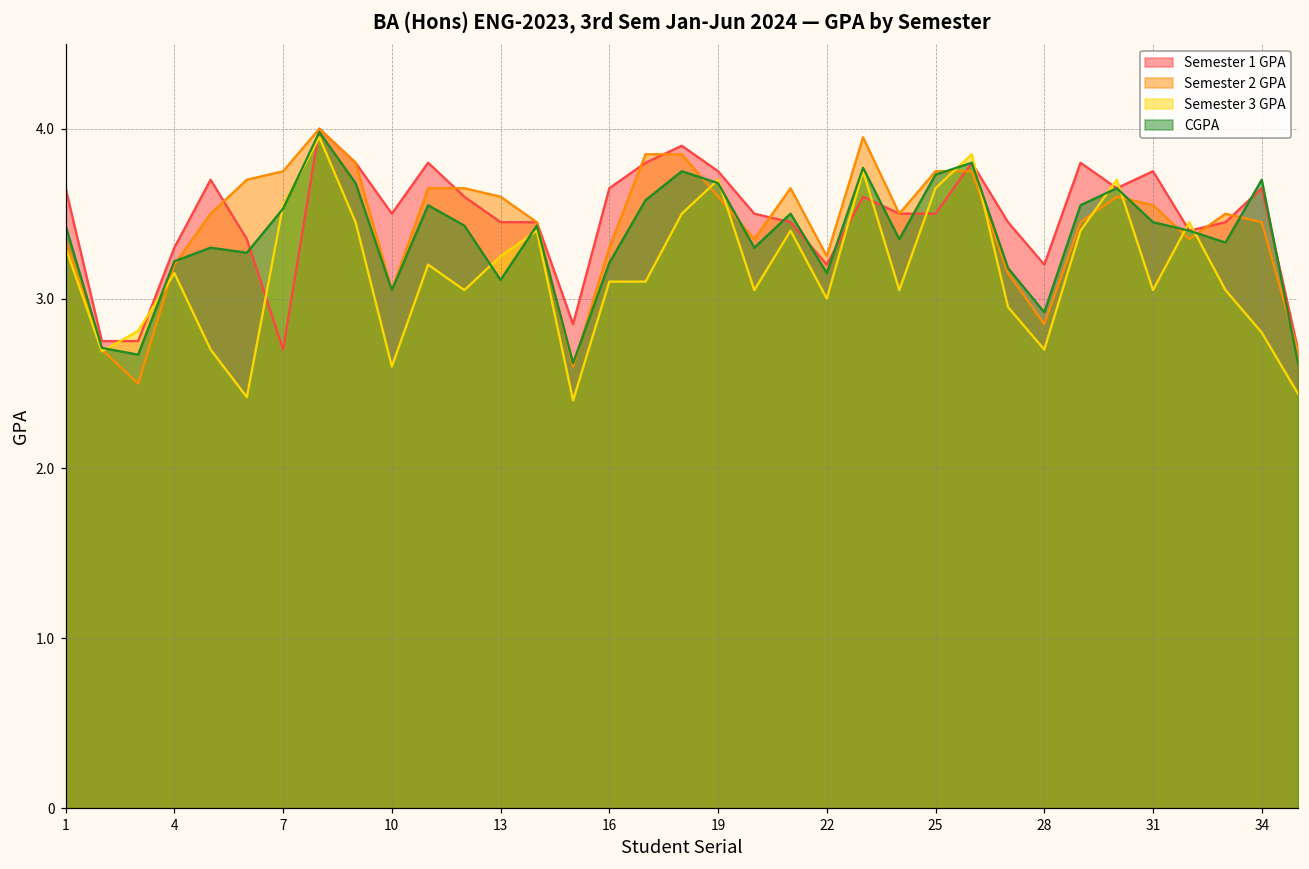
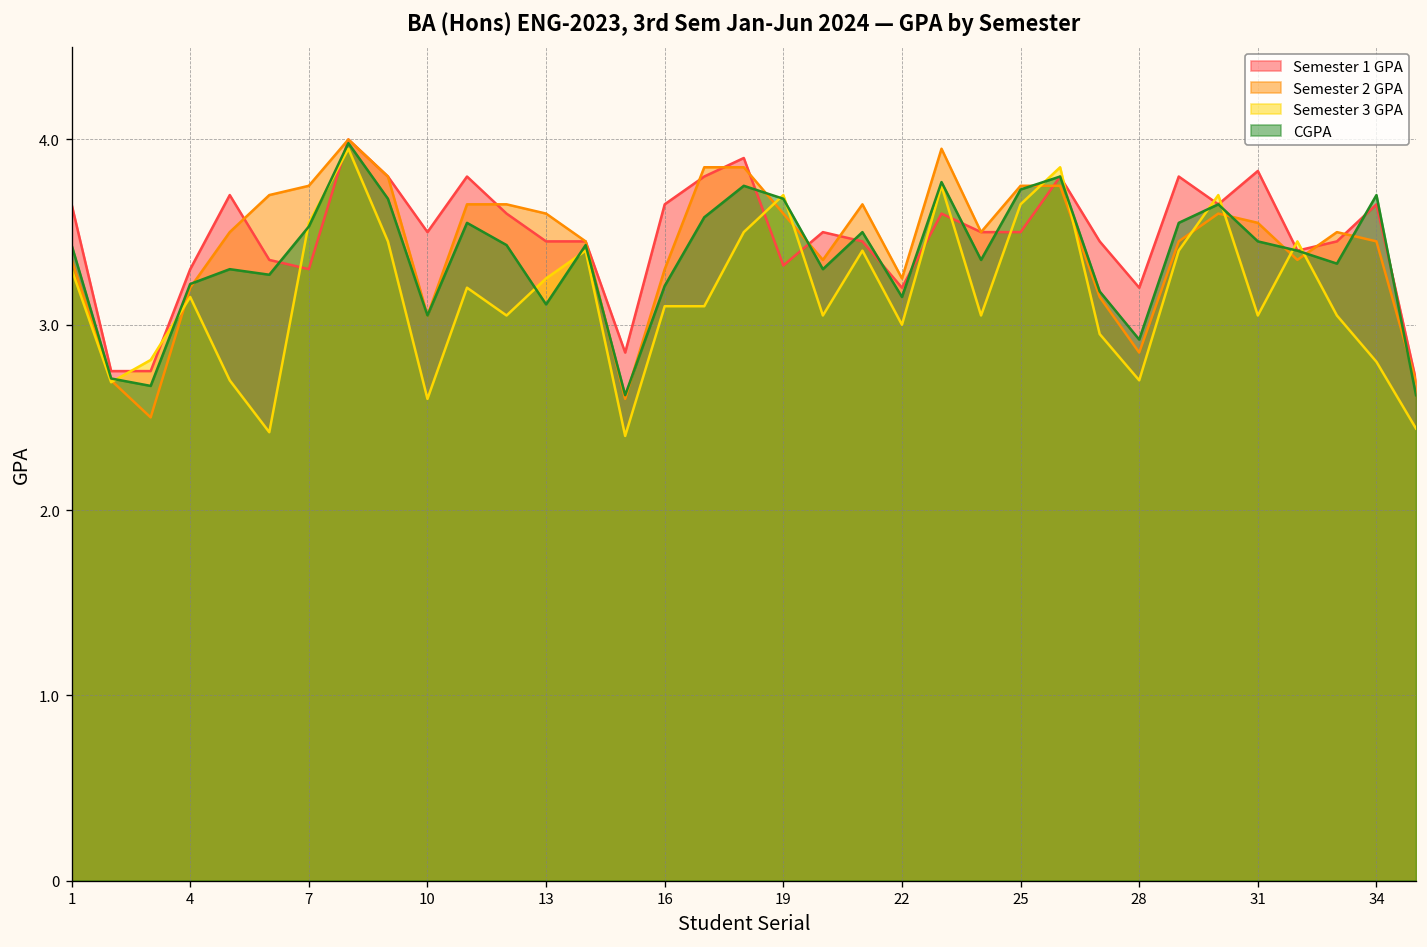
  {
    "Semester 1 GPA": {
      "1": 3.65,
      "4": 3.30,
-     "7": 2.7,
+     "7": 3.3,
      "10": 3.50,
      "13": 3.45,
      "16": 3.65,
-     "19": 3.75,
+     "19": 3.32,
      "22": 3.20,
      "25": 3.50,
      "28": 3.20,
-     "31": 3.75,
+     "31": 3.83,
      "34": 3.65
    },
    "CGPA": {
      "1": 3.43,
      "4": 3.22,
      "7": 3.53,
      "13": 3.11,
      "16": 3.21,
      "19": 3.68,
      "22": 3.15,
      "25": 3.73,
      "28": 2.92,
      "31": 3.45,
      "34": 3.70
    }
  }
